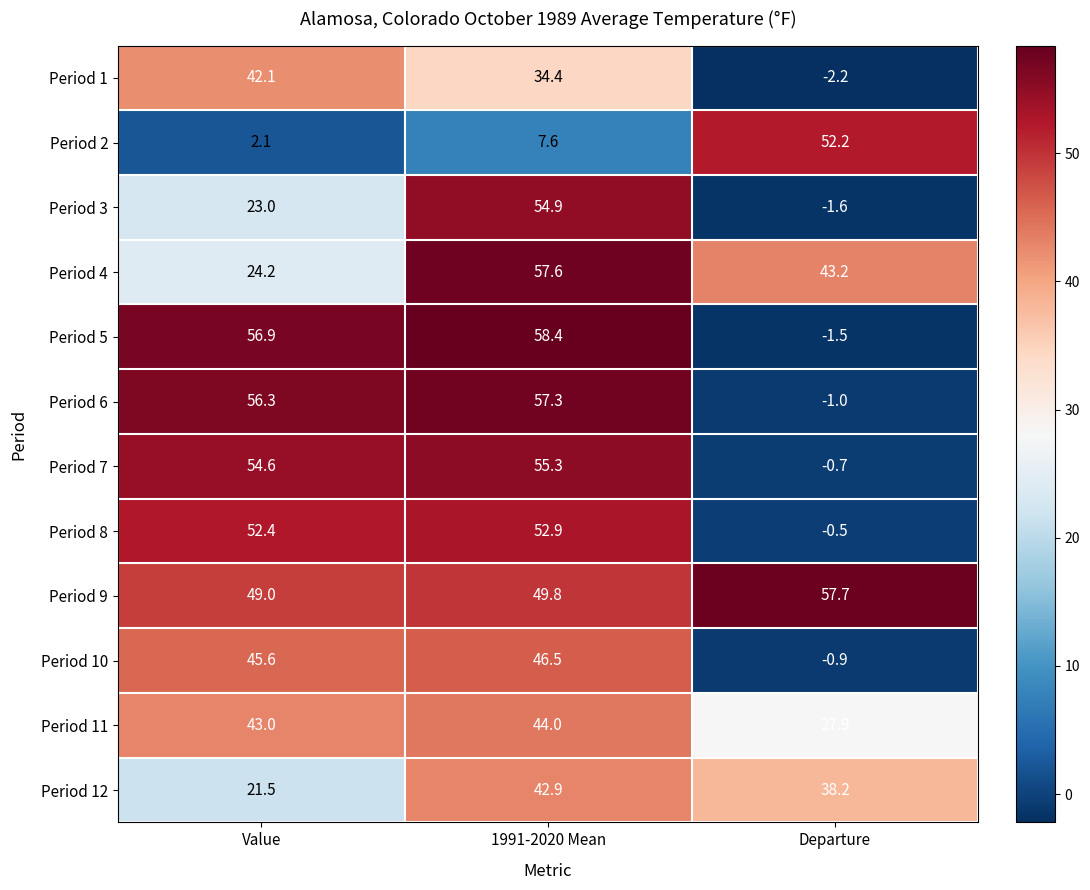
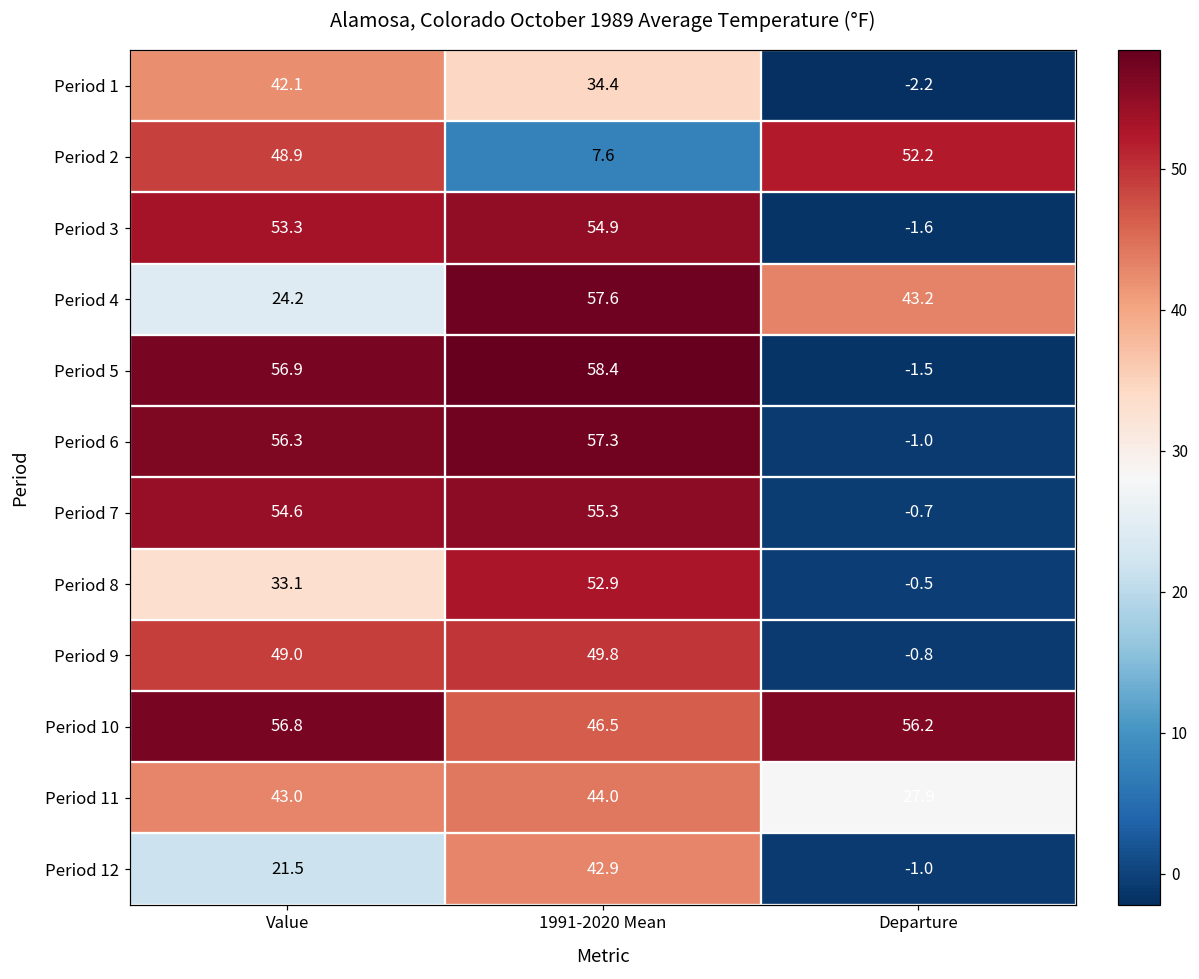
  {
    "Period 1": {
      "Value": 42.1,
      "1991-2020 Mean": 34.4,
      "Departure": -2.2
    },
    "Period 2": {
-     "Value": 2.1,
+     "Value": 48.9,
      "1991-2020 Mean": 7.6,
      "Departure": 52.2
    },
    "Period 3": {
-     "Value": 23.0,
+     "Value": 53.3,
      "1991-2020 Mean": 54.9,
      "Departure": -1.6
    },
    "Period 4": {
      "Value": 24.2,
      "1991-2020 Mean": 57.6,
      "Departure": 43.2
    },
    "Period 5": {
      "Value": 56.9,
      "1991-2020 Mean": 58.4,
      "Departure": -1.5
    },
    "Period 6": {
      "Value": 56.3,
      "1991-2020 Mean": 57.3,
      "Departure": -1.0
    },
    "Period 7": {
      "Value": 54.6,
      "1991-2020 Mean": 55.3,
      "Departure": -0.7
    },
    "Period 8": {
-     "Value": 52.4,
+     "Value": 33.1,
      "1991-2020 Mean": 52.9,
      "Departure": -0.5
    },
    "Period 9": {
      "Value": 49.0,
      "1991-2020 Mean": 49.8,
-     "Departure": 57.7
+     "Departure": -0.8
    },
    "Period 10": {
-     "Value": 45.6,
+     "Value": 56.8,
      "1991-2020 Mean": 46.5,
-     "Departure": -0.9
+     "Departure": 56.2
    },
    "Period 11": {
      "Value": 43.0,
      "1991-2020 Mean": 44.0
    },
    "Period 12": {
      "Value": 21.5,
      "1991-2020 Mean": 42.9,
-     "Departure": 38.2
+     "Departure": -1.0
    }
  }
